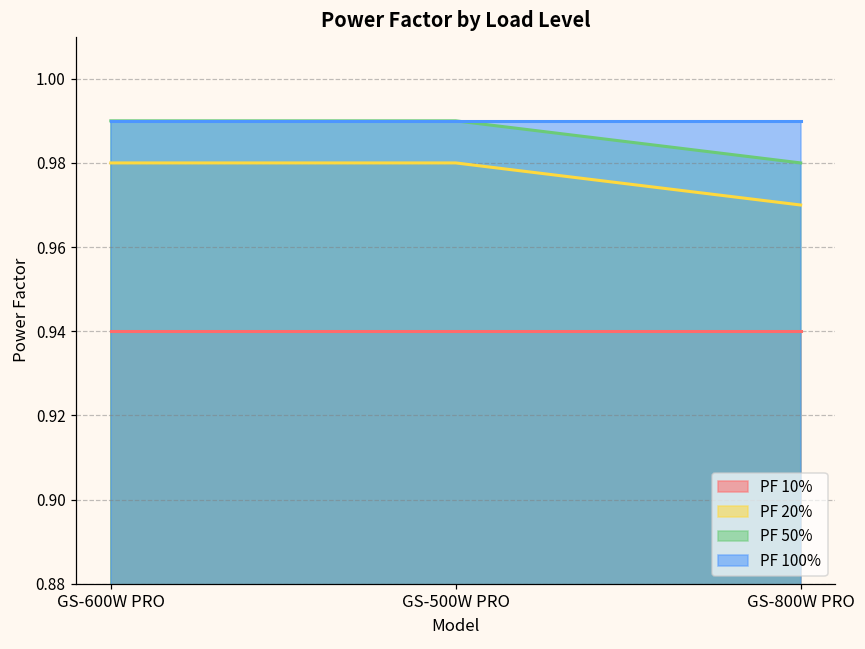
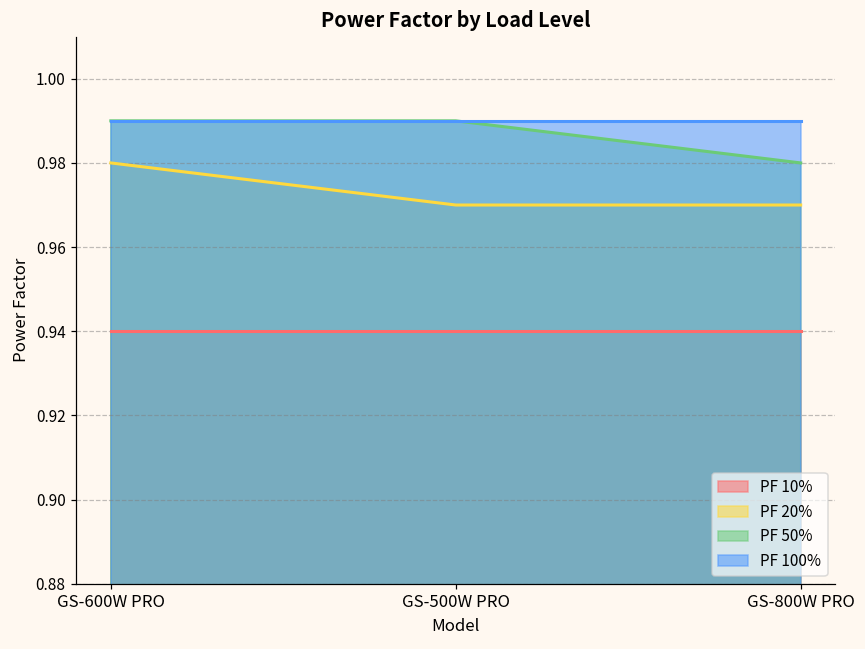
  {
    "PF 10%": {
      "GS-600W PRO": 0.94,
      "GS-500W PRO": 0.94,
      "GS-800W PRO": 0.94
    },
    "PF 20%": {
      "GS-600W PRO": 0.98,
-     "GS-500W PRO": 0.98,
+     "GS-500W PRO": 0.97,
      "GS-800W PRO": 0.97
    },
    "PF 50%": {
      "GS-800W PRO": 0.98
    },
    "PF 100%": {
      "GS-800W PRO": 0.99
    }
  }
